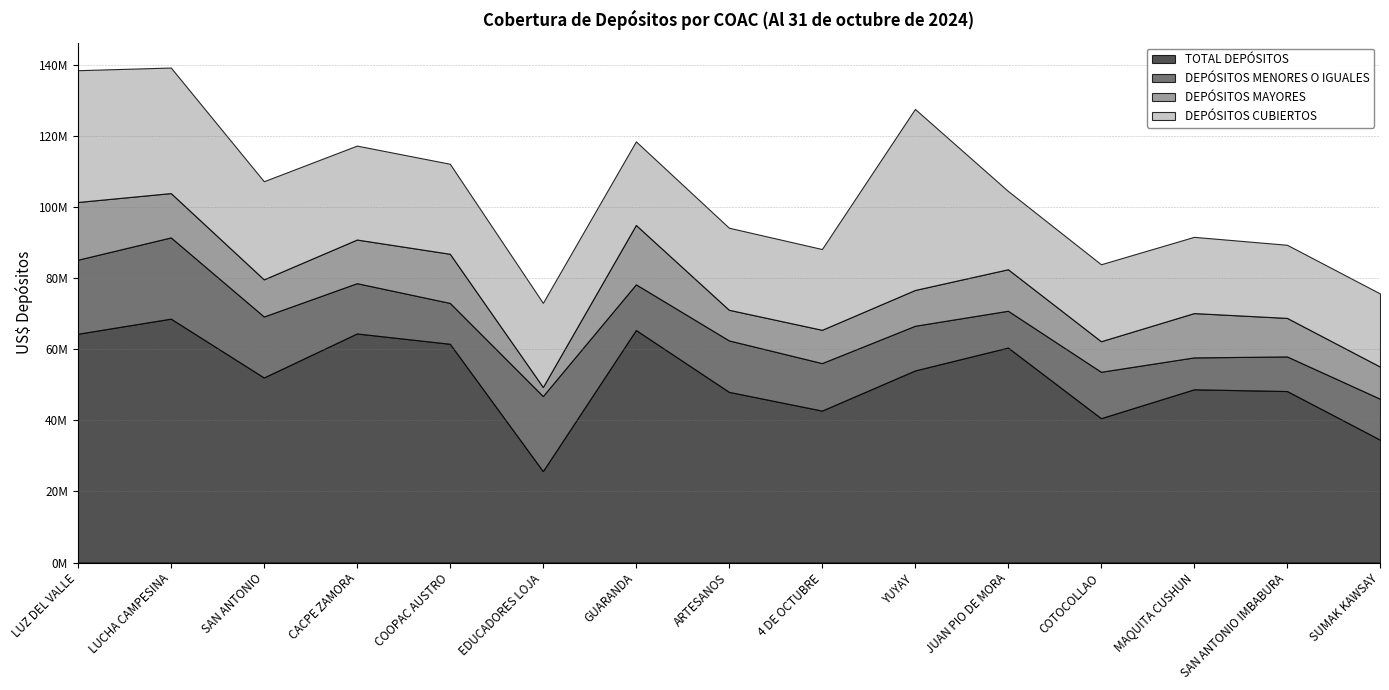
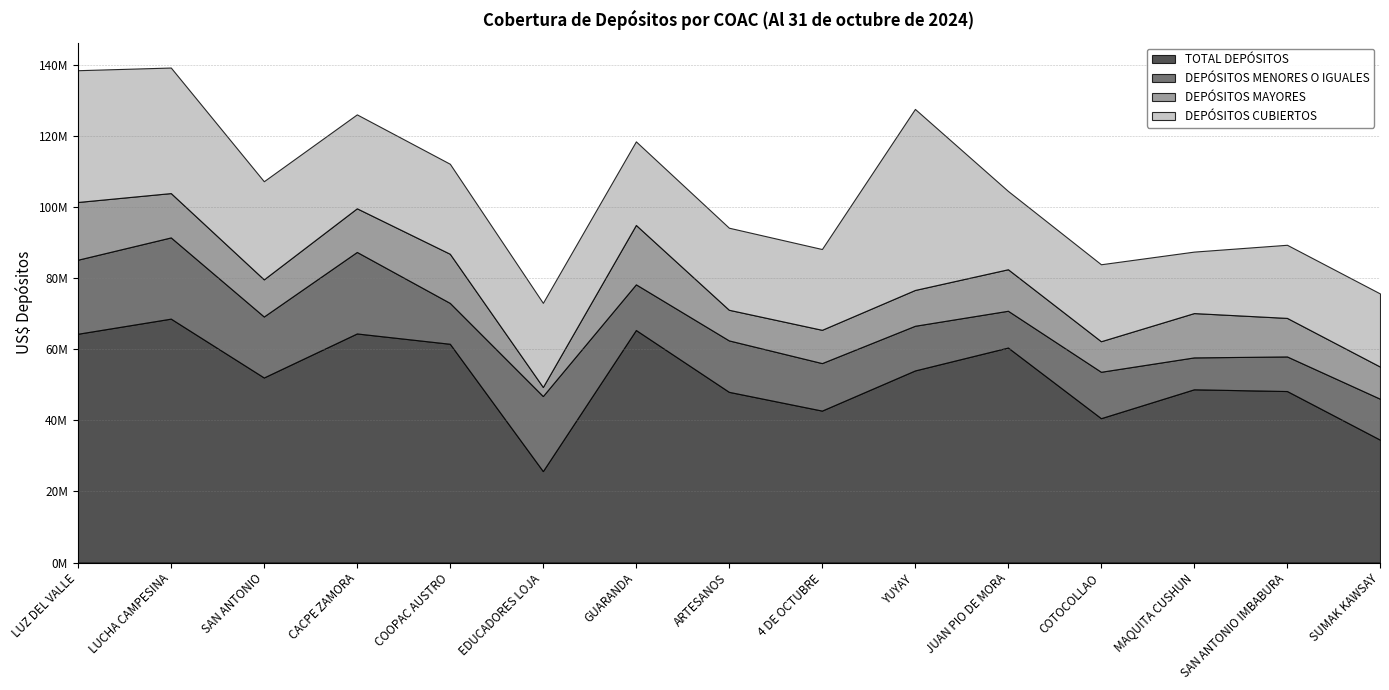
  {
    "TOTAL DEPÓSITOS": {
      "LUZ DEL VALLE": 64000000,
      "LUCHA CAMPESINA": 69000000,
      "SAN ANTONIO": 52000000,
      "CACPE ZAMORA": 64000000,
      "COOPAC AUSTRO": 62000000,
      "EDUCADORES LOJA": 26000000,
      "GUARANDA": 65000000,
      "ARTESANOS": 48000000,
      "4 DE OCTUBRE": 43000000,
      "YUYAY": 54000000,
      "JUAN PIO DE MORA": 60000000,
      "COTOCOLLAO": 41000000,
      "MAQUITA CUSHUN": 49000000,
      "SAN ANTONIO IMBABURA": 48000000,
      "SUMAK KAWSAY": 35000000
    },
    "DEPÓSITOS MENORES O IGUALES": {
      "LUZ DEL VALLE": 21000000,
      "LUCHA CAMPESINA": 23000000,
      "SAN ANTONIO": 17000000,
-     "CACPE ZAMORA": 14000000,
+     "CACPE ZAMORA": 23000000,
      "COOPAC AUSTRO": 11000000,
      "EDUCADORES LOJA": 21000000,
      "GUARANDA": 13000000,
      "ARTESANOS": 14000000,
      "4 DE OCTUBRE": 13000000,
      "YUYAY": 13000000,
      "JUAN PIO DE MORA": 10000000,
      "COTOCOLLAO": 13000000,
      "MAQUITA CUSHUN": 9000000,
      "SAN ANTONIO IMBABURA": 10000000,
      "SUMAK KAWSAY": 12000000
    },
    "DEPÓSITOS MAYORES": {
      "LUZ DEL VALLE": 16000000,
      "LUCHA CAMPESINA": 12000000,
      "SAN ANTONIO": 10000000,
      "CACPE ZAMORA": 12000000,
      "COOPAC AUSTRO": 14000000,
      "EDUCADORES LOJA": 3000000,
      "GUARANDA": 17000000,
      "ARTESANOS": 9000000,
      "4 DE OCTUBRE": 9000000,
      "YUYAY": 10000000,
      "JUAN PIO DE MORA": 12000000,
      "COTOCOLLAO": 9000000,
      "MAQUITA CUSHUN": 12000000,
      "SAN ANTONIO IMBABURA": 11000000,
      "SUMAK KAWSAY": 9000000
    },
    "DEPÓSITOS CUBIERTOS": {
      "LUZ DEL VALLE": 37000000,
      "LUCHA CAMPESINA": 35000000,
      "SAN ANTONIO": 28000000,
      "CACPE ZAMORA": 26000000,
      "COOPAC AUSTRO": 25000000,
      "EDUCADORES LOJA": 24000000,
      "GUARANDA": 24000000,
      "ARTESANOS": 23000000,
      "4 DE OCTUBRE": 23000000,
      "YUYAY": 51000000,
      "JUAN PIO DE MORA": 22000000,
      "COTOCOLLAO": 22000000,
-     "MAQUITA CUSHUN": 21000000,
+     "MAQUITA CUSHUN": 17000000,
      "SAN ANTONIO IMBABURA": 21000000,
      "SUMAK KAWSAY": 21000000
    }
  }
